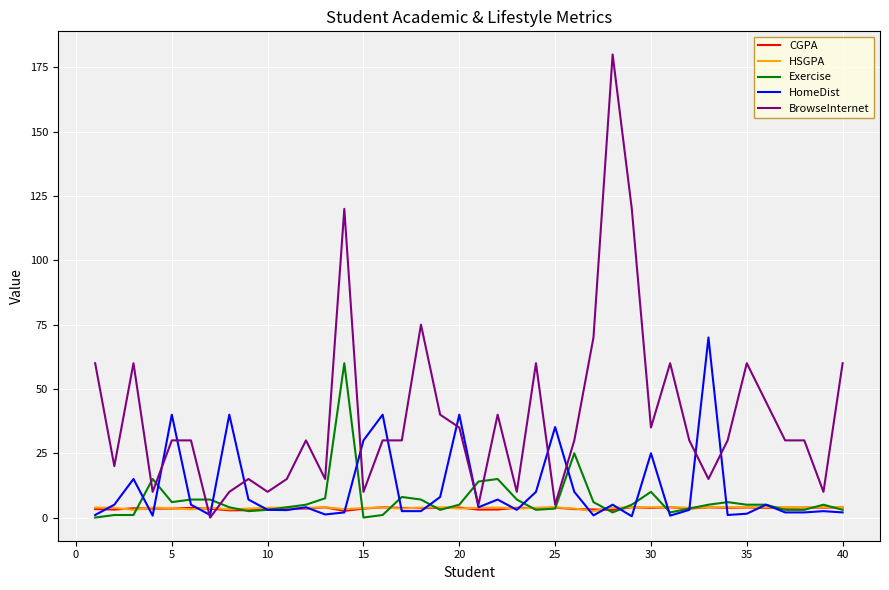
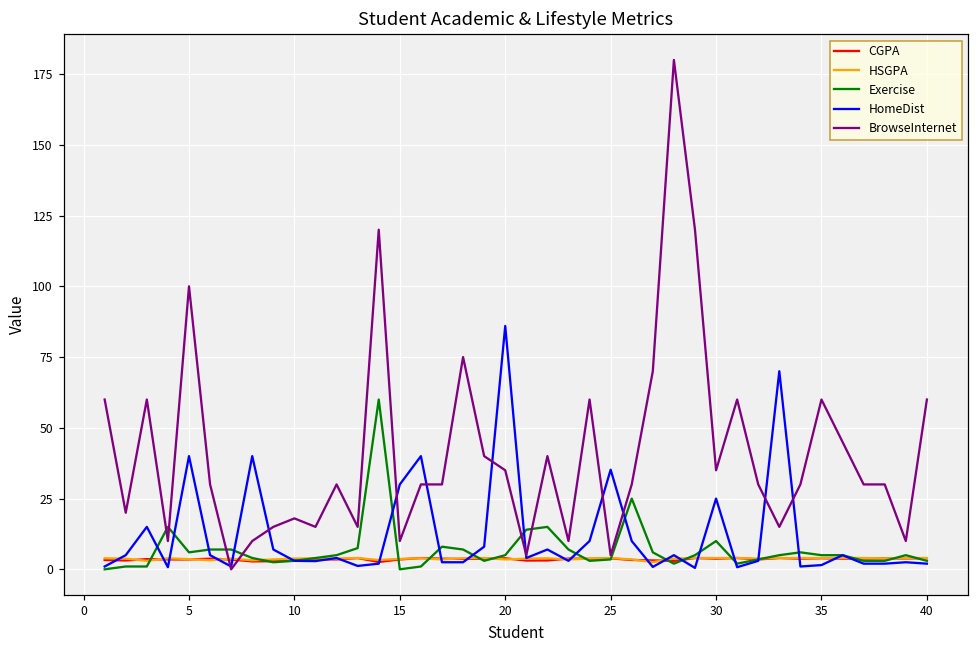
  {
    "Exercise": {
      "5": 6,
      "15": 0,
      "20": 5,
      "30": 10,
      "35": 5
    },
    "HomeDist": {
      "5": 40,
      "15": 30,
-     "20": 40,
+     "20": 86,
      "25": 35,
      "30": 25,
      "35": 2
    },
    "BrowseInternet": {
-     "5": 30,
-     "10": 10,
+     "5": 100,
+     "10": 18,
      "15": 10,
      "20": 35,
      "25": 5,
      "30": 35,
      "35": 60,
      "40": 60
    }
  }
